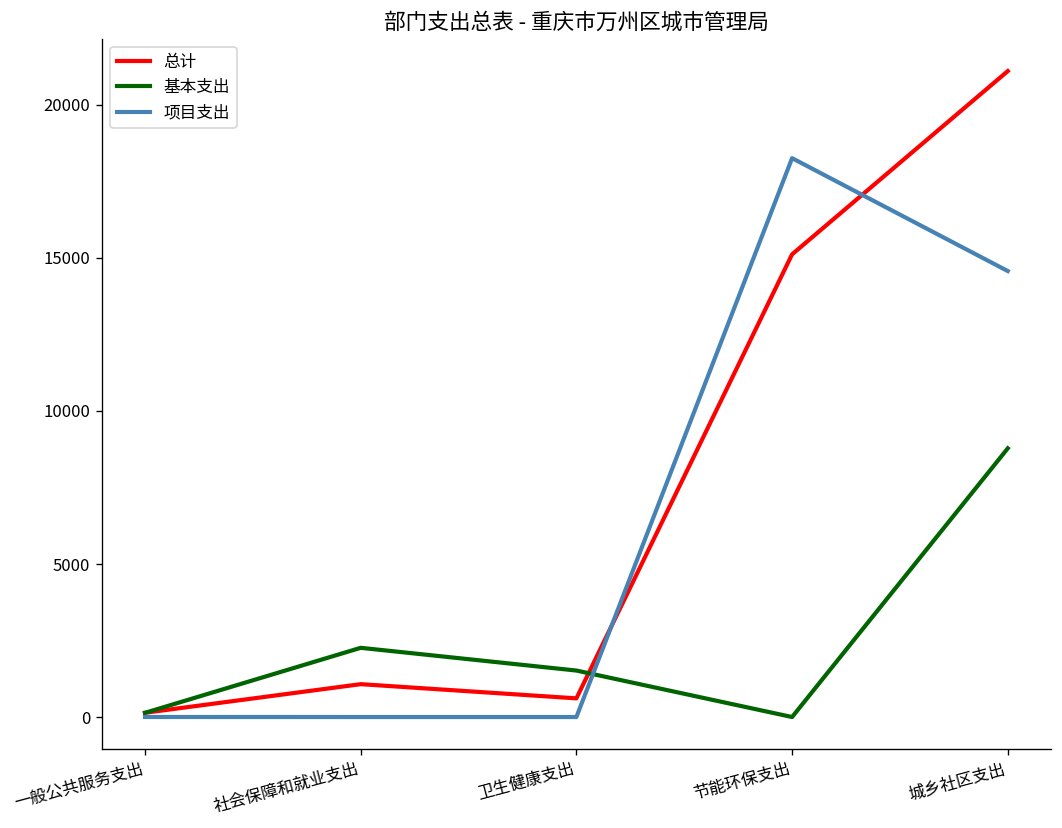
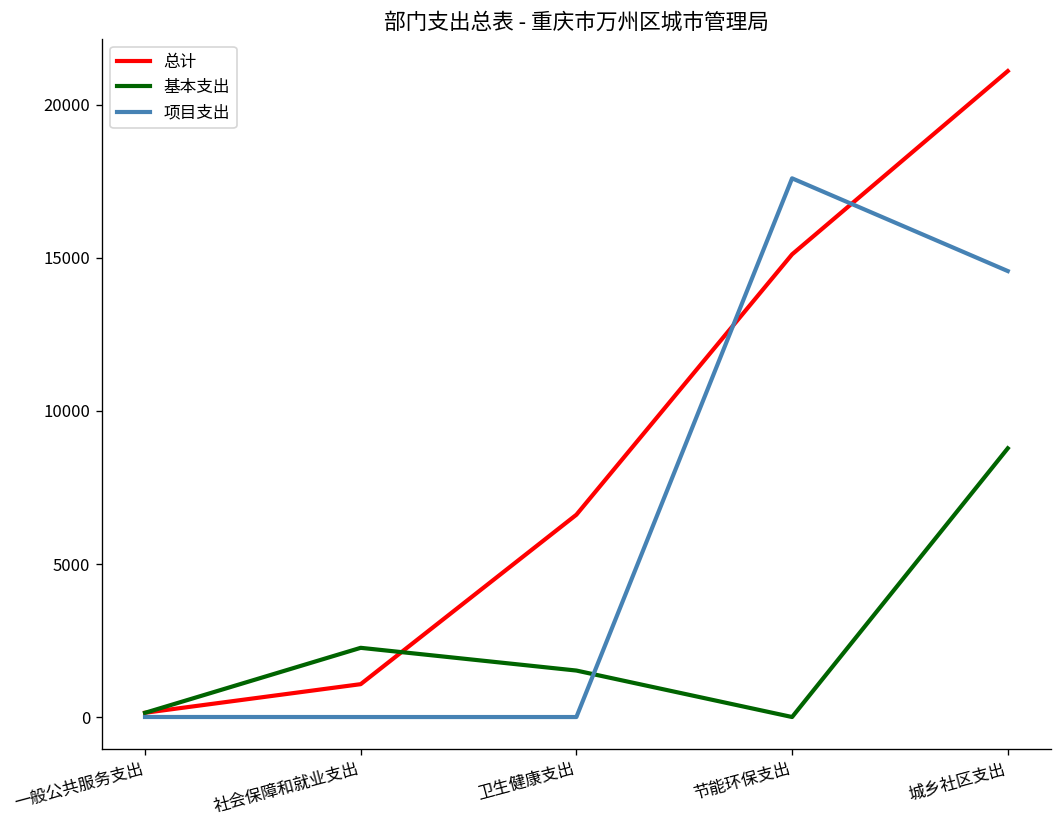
  {
    "总计": {
      "社会保障和就业支出": 1100,
-     "卫生健康支出": 600,
+     "卫生健康支出": 6600,
      "节能环保支出": 15100,
      "城乡社区支出": 21100
    },
    "基本支出": {
      "社会保障和就业支出": 2300,
      "卫生健康支出": 1500,
      "节能环保支出": 0,
      "城乡社区支出": 8800
    },
    "项目支出": {
      "一般公共服务支出": 0,
      "社会保障和就业支出": 0,
      "卫生健康支出": 0,
-     "节能环保支出": 18300,
+     "节能环保支出": 17600,
      "城乡社区支出": 14600
    }
  }
